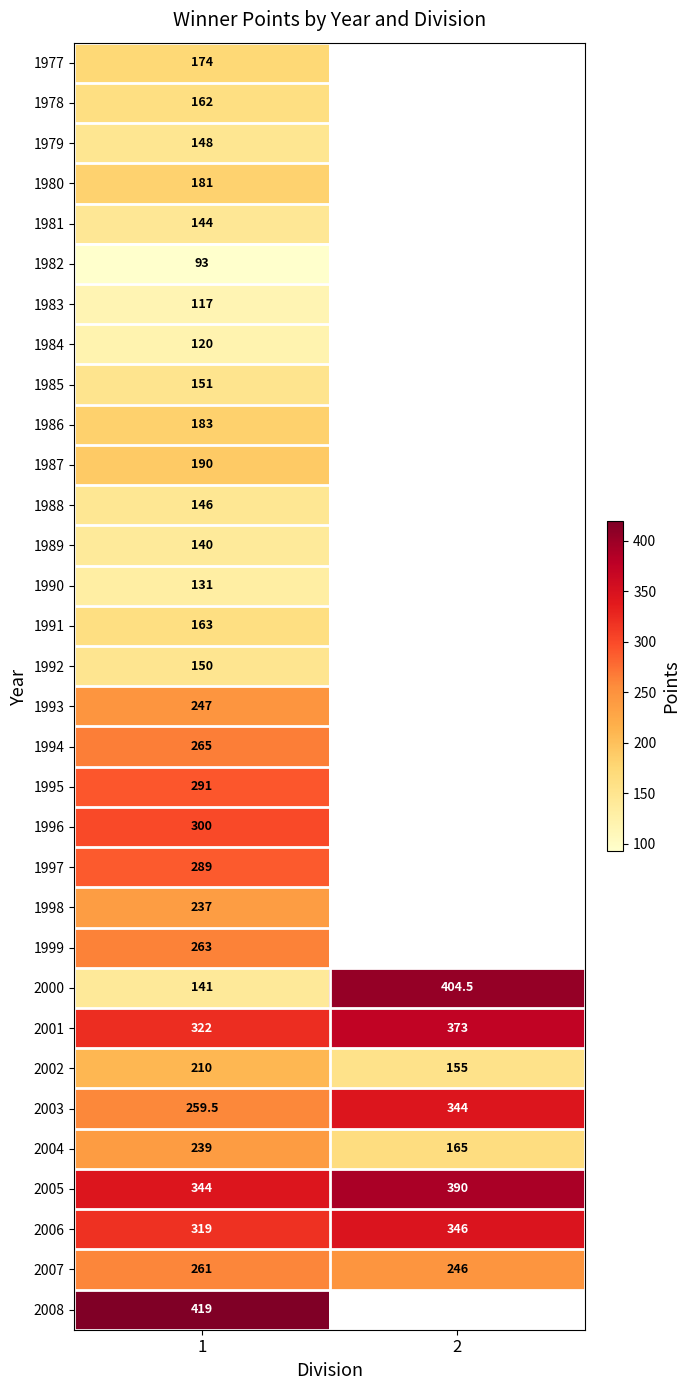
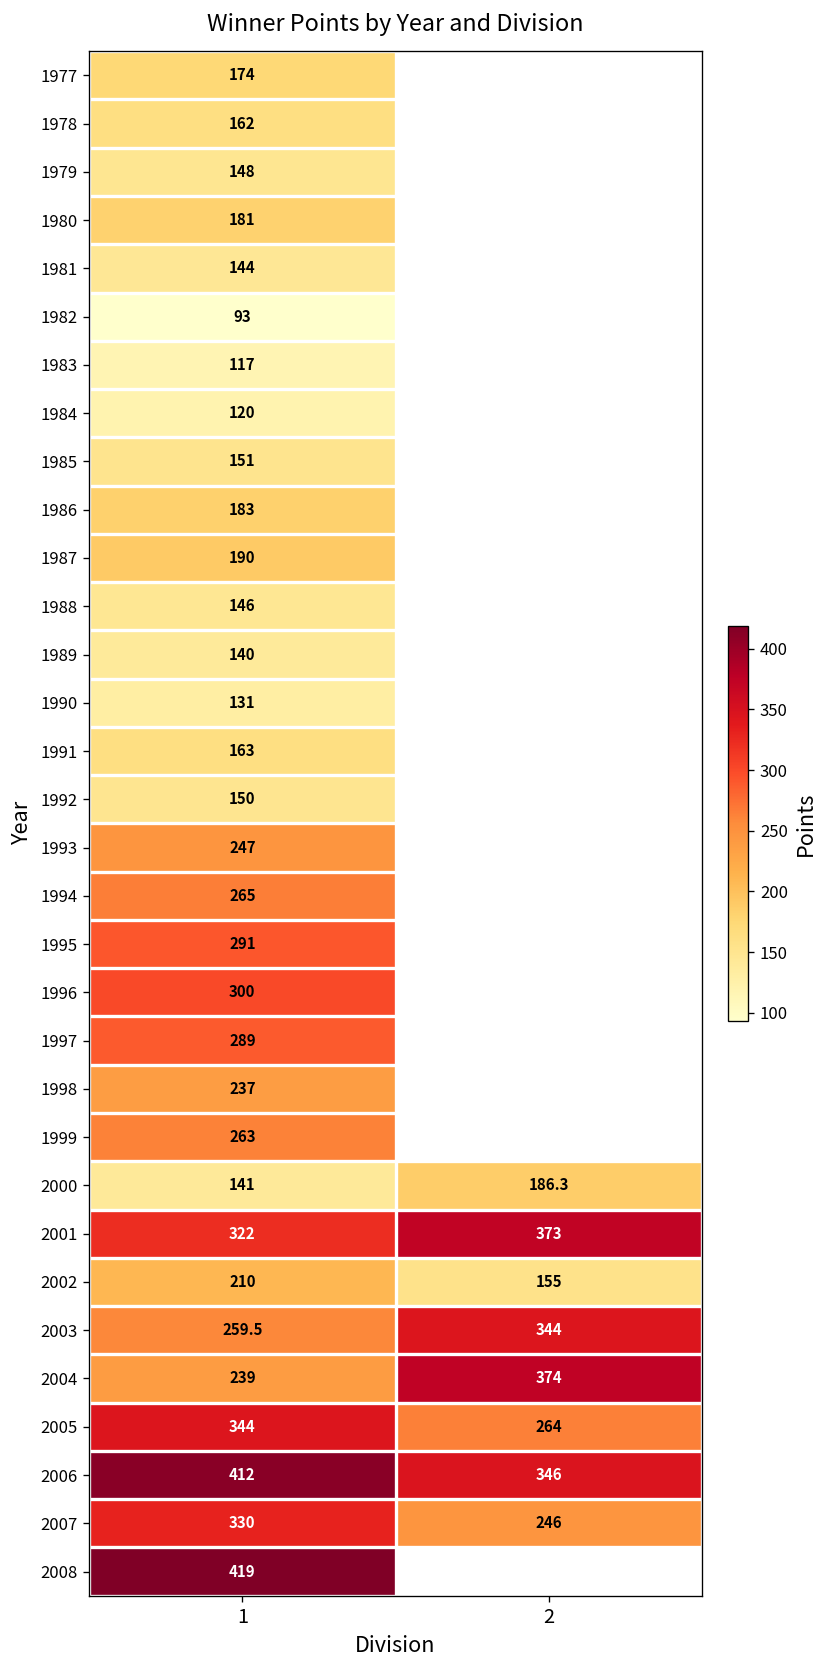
  {
    "1977": {
      "1": 174
    },
    "1978": {
      "1": 162
    },
    "1979": {
      "1": 148
    },
    "1980": {
      "1": 181
    },
    "1981": {
      "1": 144
    },
    "1982": {
      "1": 93
    },
    "1983": {
      "1": 117
    },
    "1984": {
      "1": 120
    },
    "1985": {
      "1": 151
    },
    "1986": {
      "1": 183
    },
    "1987": {
      "1": 190
    },
    "1988": {
      "1": 146
    },
    "1989": {
      "1": 140
    },
    "1990": {
      "1": 131
    },
    "1991": {
      "1": 163
    },
    "1992": {
      "1": 150
    },
    "1993": {
      "1": 247
    },
    "1994": {
      "1": 265
    },
    "1995": {
      "1": 291
    },
    "1996": {
      "1": 300
    },
    "1997": {
      "1": 289
    },
    "1998": {
      "1": 237
    },
    "1999": {
      "1": 263
    },
    "2000": {
      "1": 141,
-     "2": 404.5
+     "2": 186.3
    },
    "2001": {
      "1": 322,
      "2": 373
    },
    "2002": {
      "1": 210,
      "2": 155
    },
    "2003": {
      "1": 259.5,
      "2": 344
    },
    "2004": {
      "1": 239,
-     "2": 165
+     "2": 374
    },
    "2005": {
      "1": 344,
-     "2": 390
+     "2": 264
    },
    "2006": {
-     "1": 319,
+     "1": 412,
      "2": 346
    },
    "2007": {
-     "1": 261,
+     "1": 330,
      "2": 246
    },
    "2008": {
      "1": 419
    }
  }
